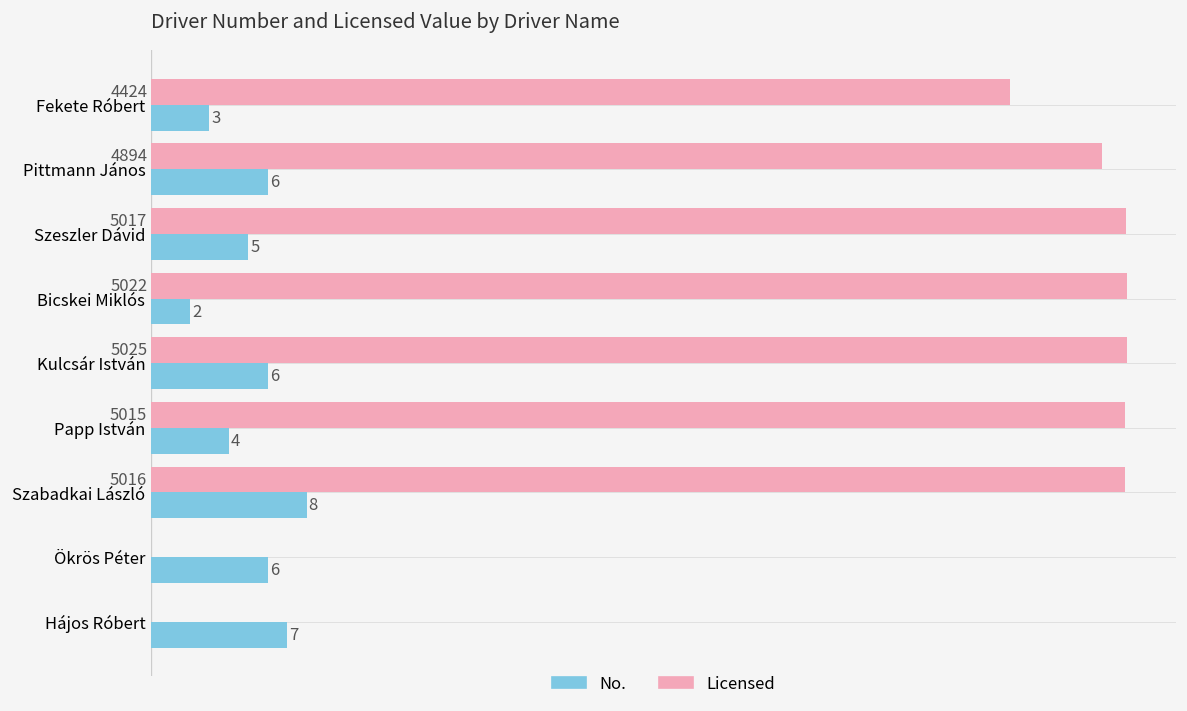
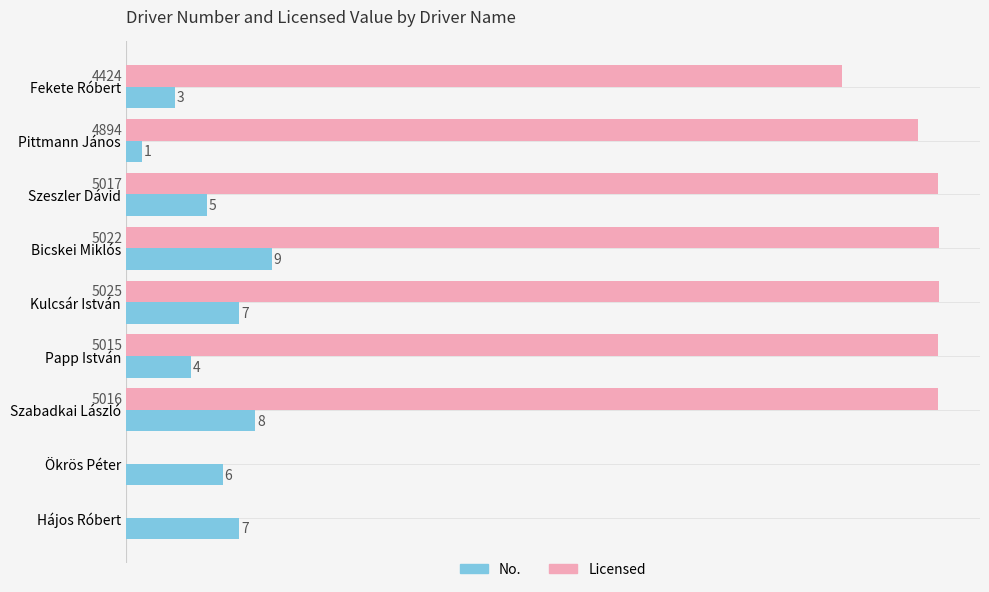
  {
    "No.": {
      "Fekete Róbert": 3,
-     "Pittmann János": 6,
+     "Pittmann János": 1,
      "Szeszler Dávid": 5,
-     "Bicskei Miklós": 2,
-     "Kulcsár István": 6,
+     "Bicskei Miklós": 9,
+     "Kulcsár István": 7,
      "Papp István": 4,
      "Szabadkai László": 8,
      "Ökrös Péter": 6,
      "Hájos Róbert": 7
    }
  }
